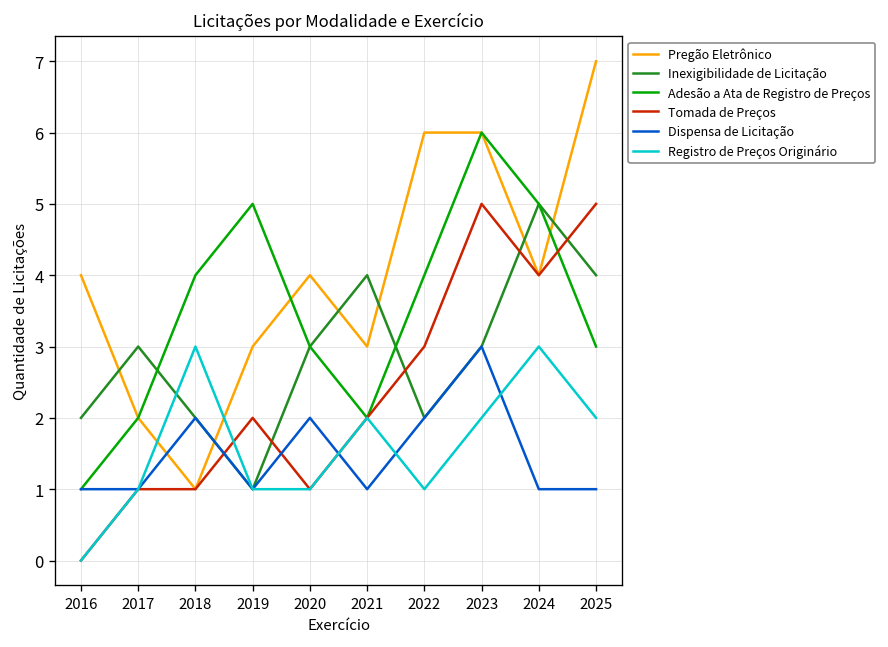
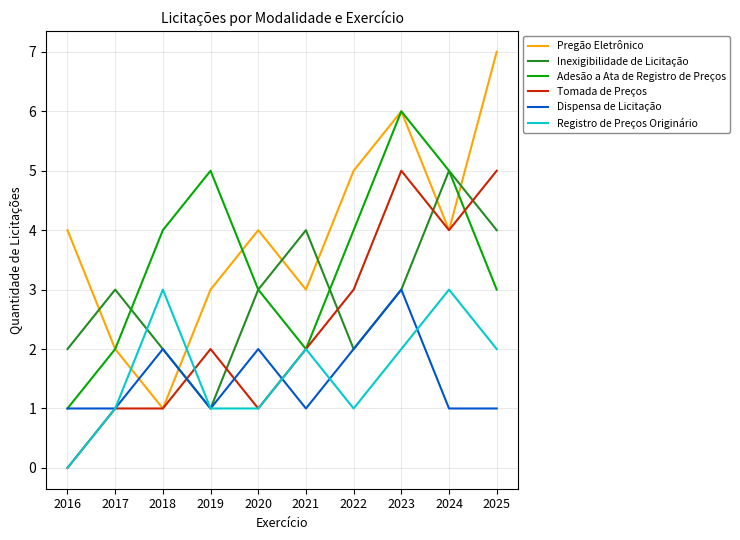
  {
    "Pregão Eletrônico": {
      "2016": 4,
      "2019": 3,
      "2020": 4,
      "2021": 3,
-     "2022": 6,
+     "2022": 5,
      "2025": 7
    },
    "Tomada de Preços": {
      "2019": 2,
      "2022": 3,
      "2023": 5,
      "2025": 5
    },
    "Dispensa de Licitação": {
      "2020": 2,
      "2021": 1,
      "2024": 1,
      "2025": 1
    },
    "Registro de Preços Originário": {
      "2018": 3,
      "2022": 1,
      "2023": 2,
      "2024": 3,
      "2025": 2
    }
  }
